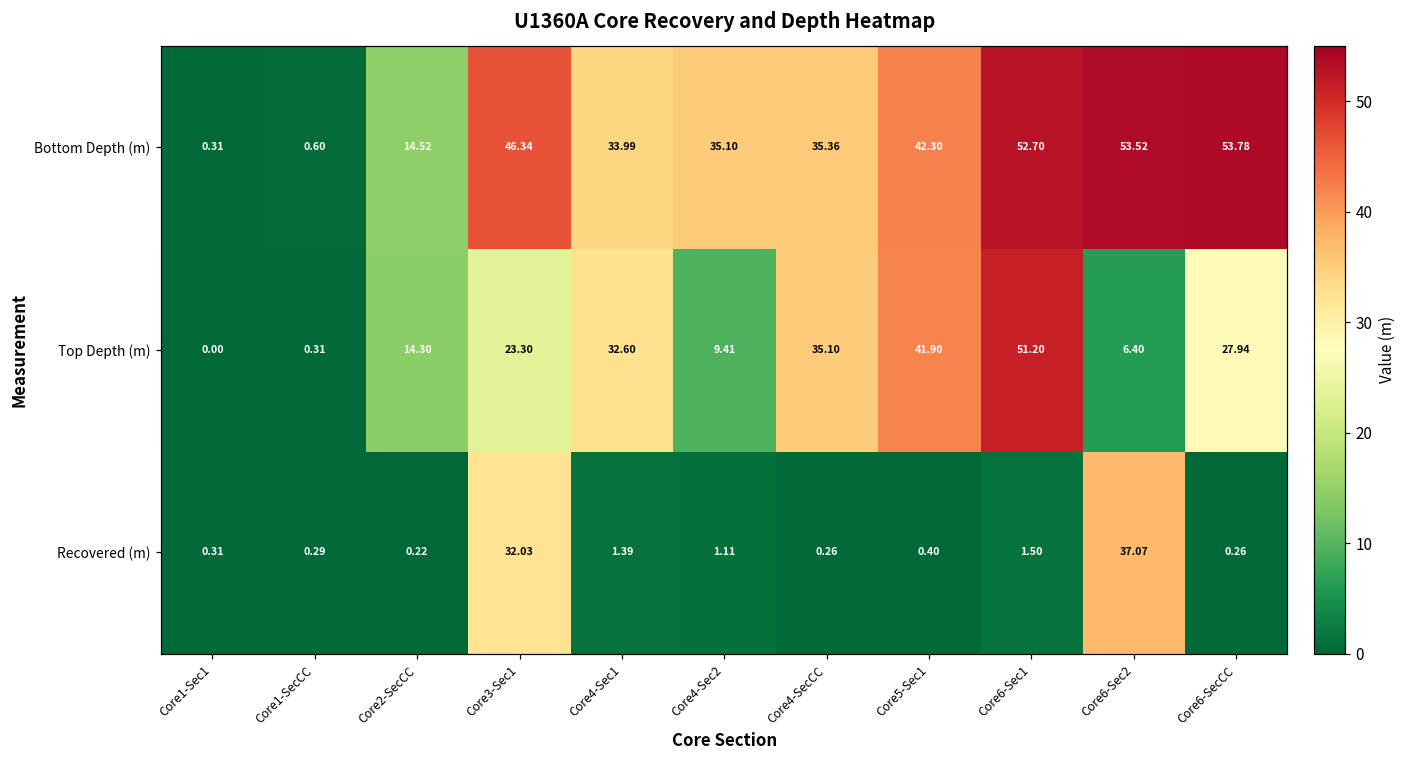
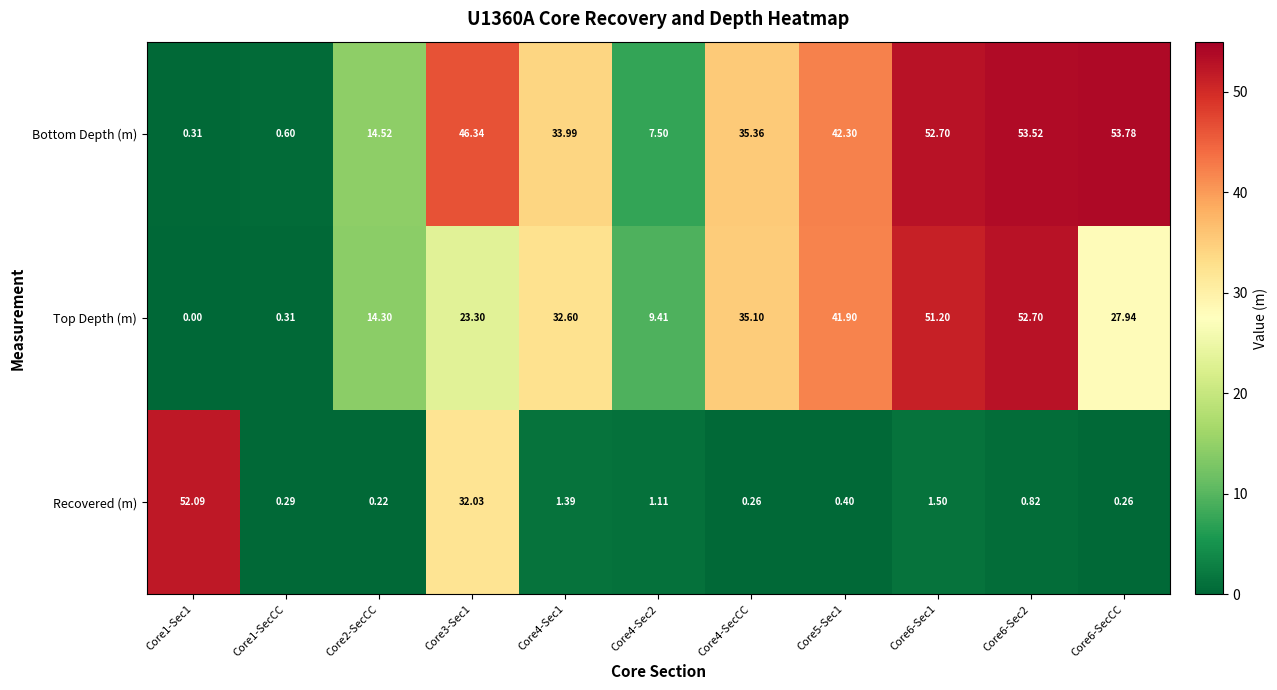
  {
    "Bottom Depth (m)": {
      "Core1-Sec1": 0.31,
      "Core1-SecCC": 0.60,
      "Core2-SecCC": 14.52,
      "Core3-Sec1": 46.34,
      "Core4-Sec1": 33.99,
-     "Core4-Sec2": 35.10,
+     "Core4-Sec2": 7.50,
      "Core4-SecCC": 35.36,
      "Core5-Sec1": 42.30,
      "Core6-Sec1": 52.70,
      "Core6-Sec2": 53.52,
      "Core6-SecCC": 53.78
    },
    "Top Depth (m)": {
      "Core1-Sec1": 0.00,
      "Core1-SecCC": 0.31,
      "Core2-SecCC": 14.30,
      "Core3-Sec1": 23.30,
      "Core4-Sec1": 32.60,
      "Core4-Sec2": 9.41,
      "Core4-SecCC": 35.10,
      "Core5-Sec1": 41.90,
      "Core6-Sec1": 51.20,
-     "Core6-Sec2": 6.40,
+     "Core6-Sec2": 52.70,
      "Core6-SecCC": 27.94
    },
    "Recovered (m)": {
-     "Core1-Sec1": 0.31,
+     "Core1-Sec1": 52.09,
      "Core1-SecCC": 0.29,
      "Core2-SecCC": 0.22,
      "Core3-Sec1": 32.03,
      "Core4-Sec1": 1.39,
      "Core4-Sec2": 1.11,
      "Core4-SecCC": 0.26,
      "Core5-Sec1": 0.40,
      "Core6-Sec1": 1.50,
-     "Core6-Sec2": 37.07,
+     "Core6-Sec2": 0.82,
      "Core6-SecCC": 0.26
    }
  }
